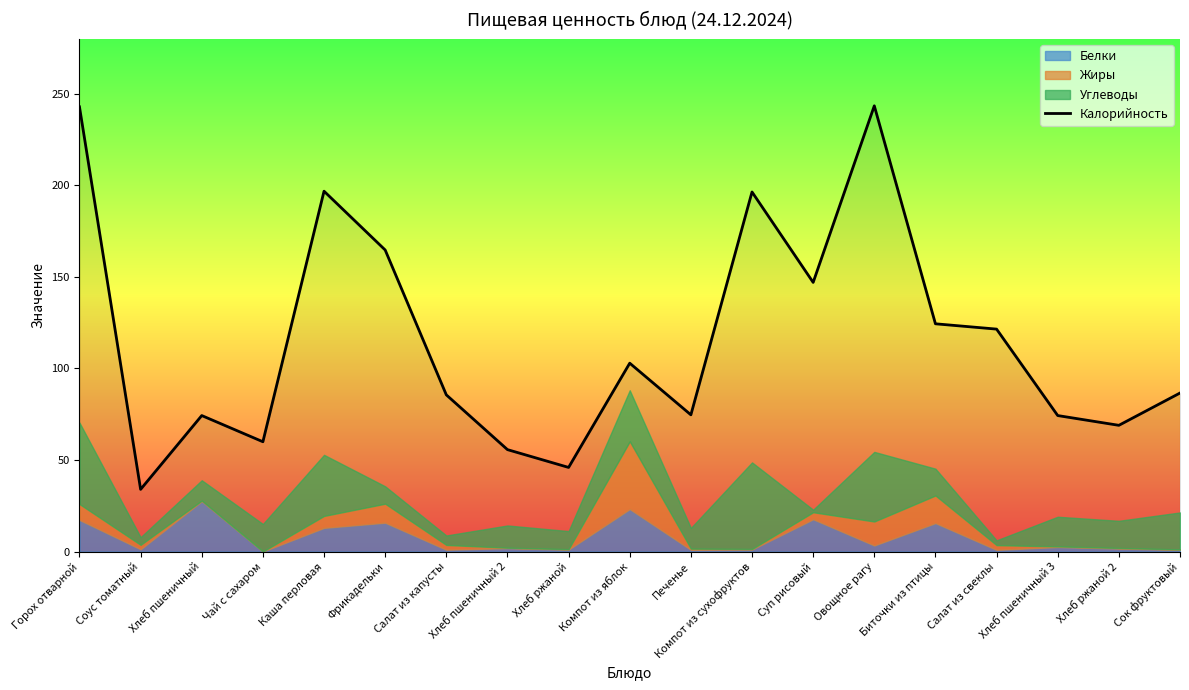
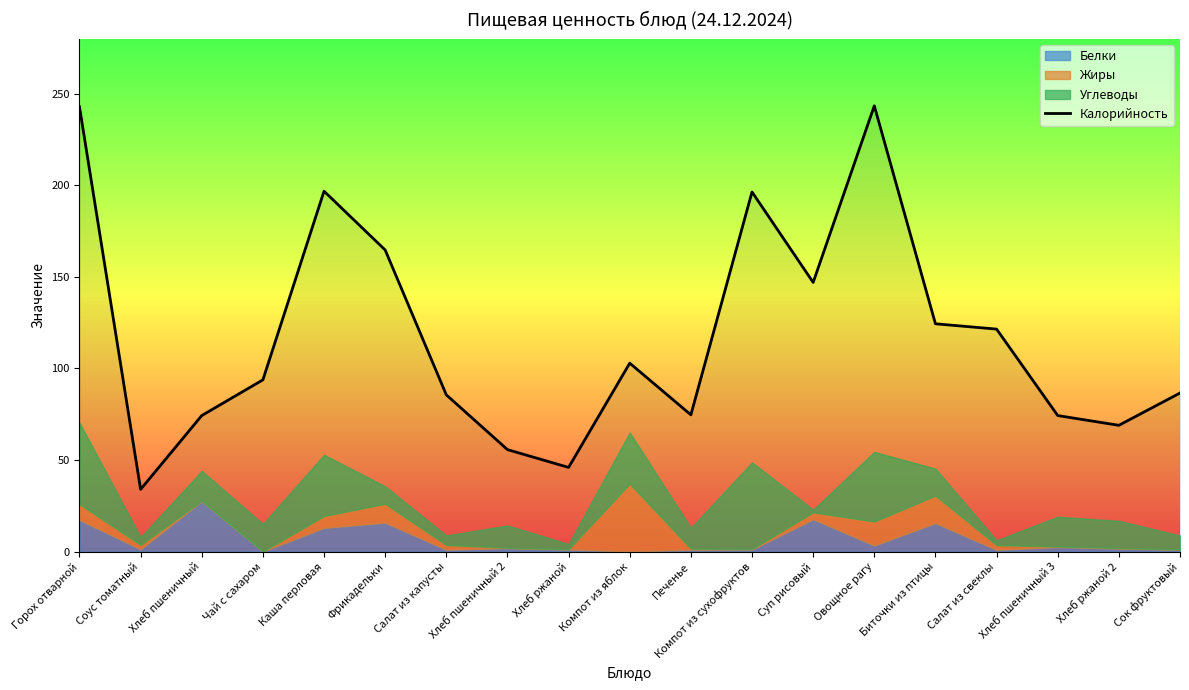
  {
    "Калорийность": {
      "Горох отварной": 243,
      "Соус томатный": 34,
      "Хлеб пшеничный": 74,
-     "Чай с сахаром": 60,
+     "Чай с сахаром": 94,
      "Каша перловая": 197,
      "Фрикадельки": 165,
      "Салат из капусты": 86,
      "Хлеб пшеничный 2": 56,
      "Хлеб ржаной": 46,
      "Компот из яблок": 103,
      "Печенье": 75,
      "Компот из сухофруктов": 196,
      "Суп рисовый": 147,
      "Овощное рагу": 243,
      "Биточки из птицы": 124,
      "Салат из свеклы": 122,
      "Хлеб пшеничный 3": 74,
      "Хлеб ржаной 2": 69,
      "Сок фруктовый": 87
    },
    "Белки": {
      "Горох отварной": 17,
      "Каша перловая": 13,
      "Фрикадельки": 16,
-     "Компот из яблок": 23,
+     "Компот из яблок": 0,
      "Суп рисовый": 18,
      "Овощное рагу": 3,
      "Биточки из птицы": 16
    },
    "Жиры": {
      "Горох отварной": 9,
      "Соус томатный": 2,
      "Каша перловая": 7,
      "Фрикадельки": 10,
      "Салат из капусты": 3,
      "Компот из яблок": 37,
      "Суп рисовый": 4,
      "Овощное рагу": 13,
      "Биточки из птицы": 15,
      "Салат из свеклы": 3
    },
    "Углеводы": {
      "Горох отварной": 44,
      "Соус томатный": 4,
-     "Хлеб пшеничный": 11,
+     "Хлеб пшеничный": 16,
      "Чай с сахаром": 15,
      "Каша перловая": 33,
      "Фрикадельки": 9,
      "Салат из капусты": 5,
      "Хлеб пшеничный 2": 12,
-     "Хлеб ржаной": 10,
+     "Хлеб ржаной": 3,
      "Компот из яблок": 28,
      "Печенье": 11,
      "Компот из сухофруктов": 47,
      "Суп рисовый": 1,
      "Овощное рагу": 38,
      "Биточки из птицы": 15,
      "Салат из свеклы": 3,
      "Хлеб пшеничный 3": 16,
      "Хлеб ржаной 2": 15,
-     "Сок фруктовый": 20
+     "Сок фруктовый": 8
    }
  }
